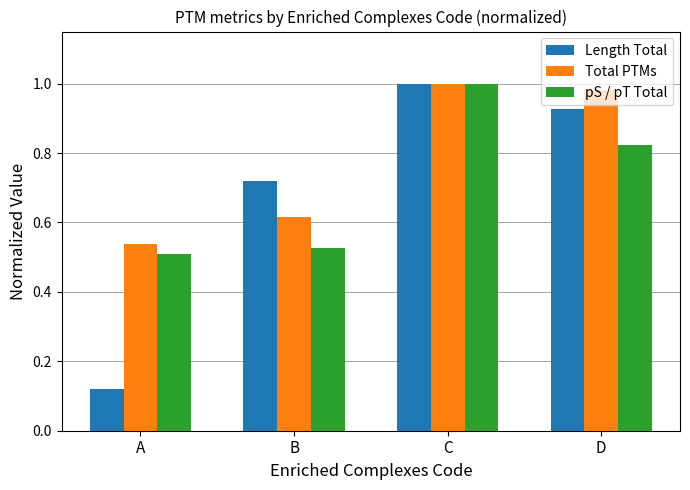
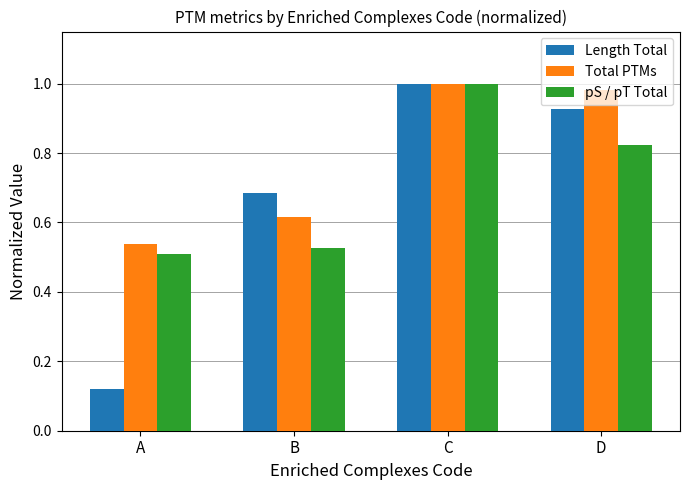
  {
    "Length Total": {
      "A": 0.12,
-     "B": 0.72,
+     "B": 0.69,
      "C": 1.00,
      "D": 0.93
    },
    "Total PTMs": {
      "A": 0.54,
      "B": 0.62,
      "C": 1.00
    },
    "pS / pT Total": {
      "A": 0.51,
      "B": 0.53,
      "C": 1.00,
      "D": 0.82
    }
  }
